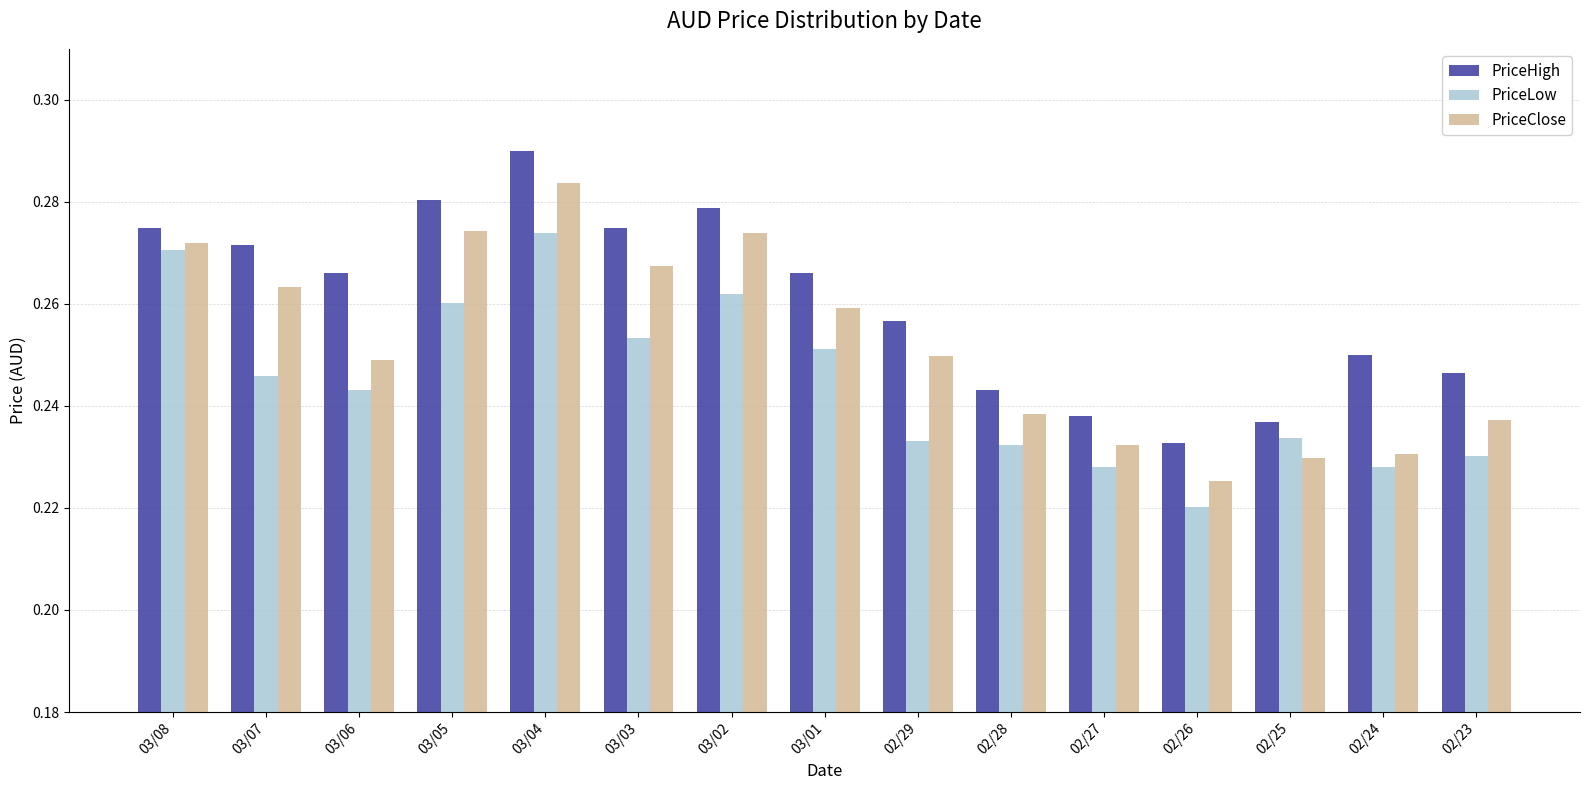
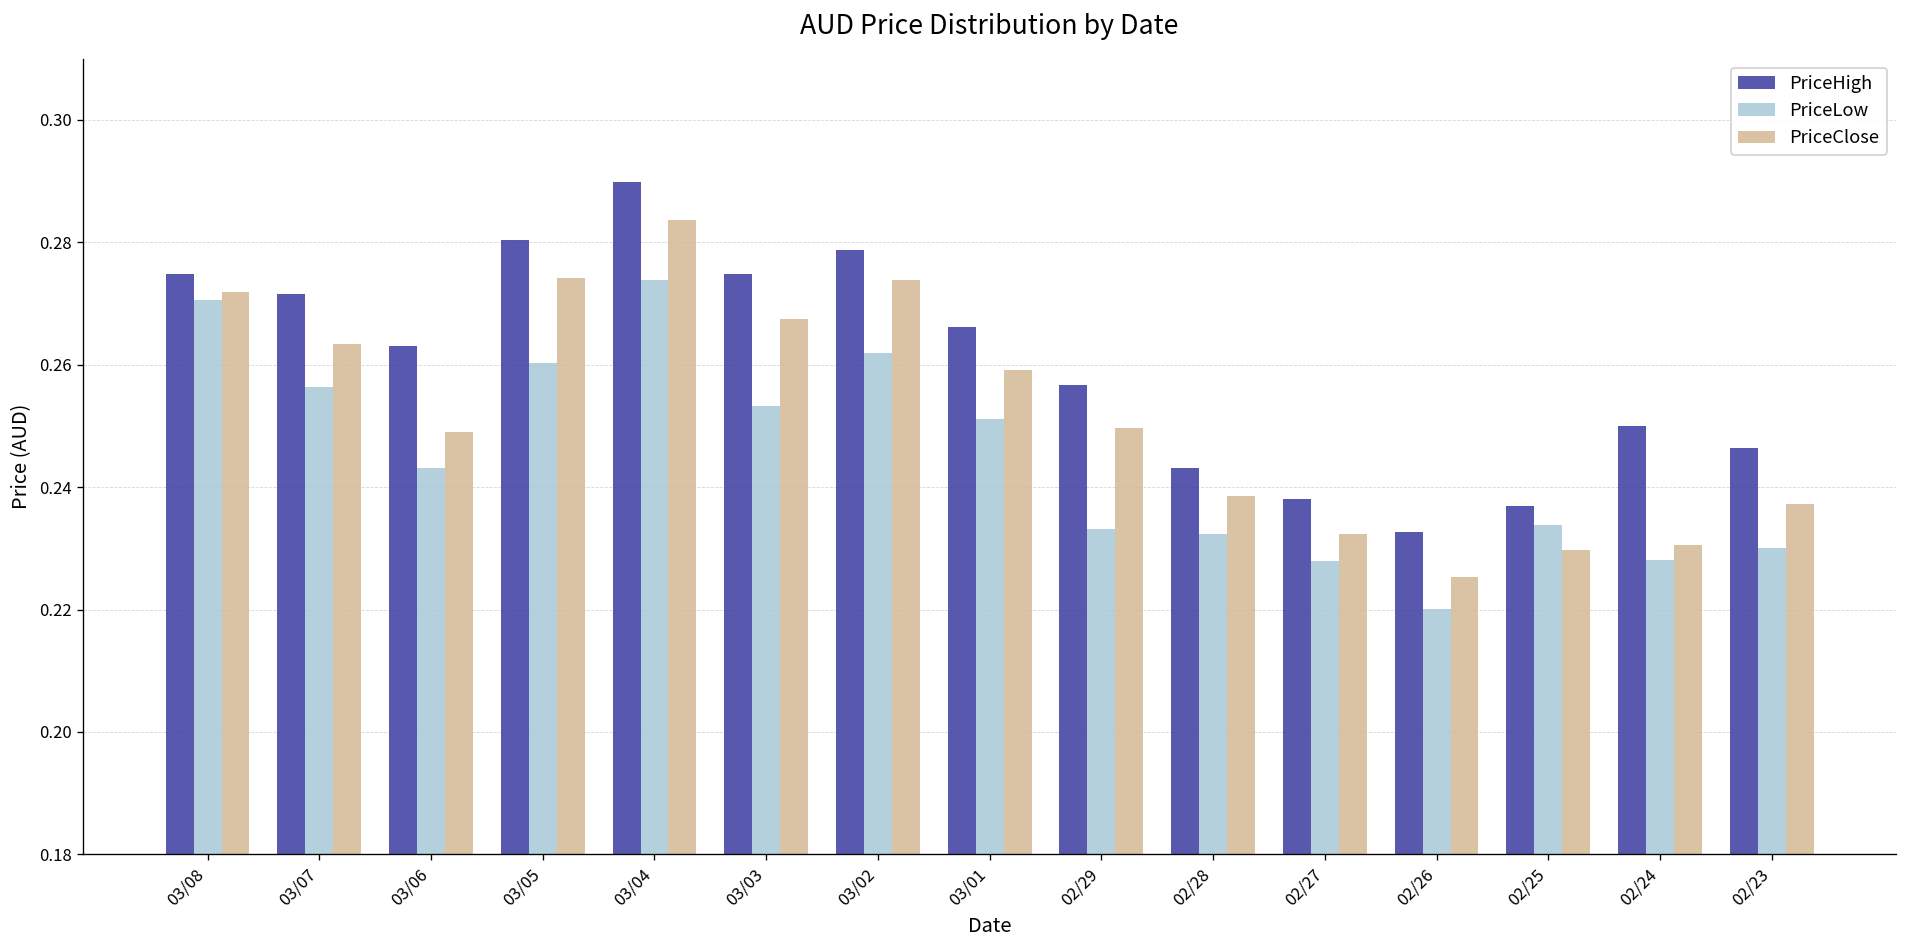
  {
    "PriceHigh": {
      "03/08": 0.275,
      "03/07": 0.272,
-     "03/06": 0.266,
+     "03/06": 0.263,
      "03/05": 0.280,
      "03/04": 0.290,
      "03/03": 0.275,
      "03/02": 0.279,
      "03/01": 0.266,
      "02/29": 0.257,
      "02/28": 0.243,
      "02/27": 0.238,
      "02/26": 0.233,
      "02/25": 0.237,
      "02/24": 0.250,
      "02/23": 0.246
    },
    "PriceLow": {
      "03/08": 0.271,
-     "03/07": 0.246,
+     "03/07": 0.256,
      "03/06": 0.243,
      "03/05": 0.260,
      "03/04": 0.274,
      "03/03": 0.253,
      "03/02": 0.262,
      "03/01": 0.251,
      "02/29": 0.233,
      "02/28": 0.232,
      "02/27": 0.228,
      "02/26": 0.220,
      "02/25": 0.234,
      "02/24": 0.228,
      "02/23": 0.230
    },
    "PriceClose": {
      "03/08": 0.272,
      "03/07": 0.263,
      "03/06": 0.249,
      "03/05": 0.274,
      "03/04": 0.284,
      "03/03": 0.267,
      "03/02": 0.274,
      "03/01": 0.259,
      "02/29": 0.250,
      "02/28": 0.239,
      "02/27": 0.232,
      "02/26": 0.225,
      "02/25": 0.230,
      "02/24": 0.231,
      "02/23": 0.237
    }
  }
